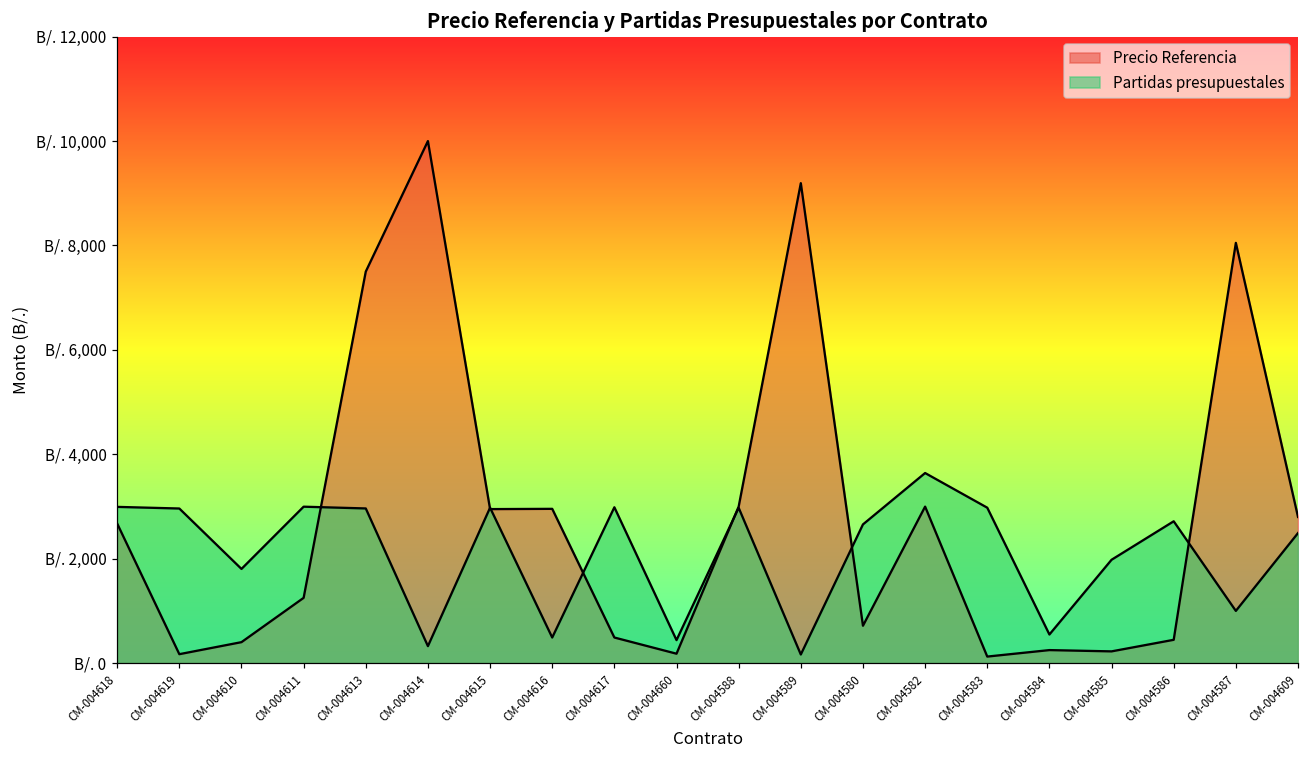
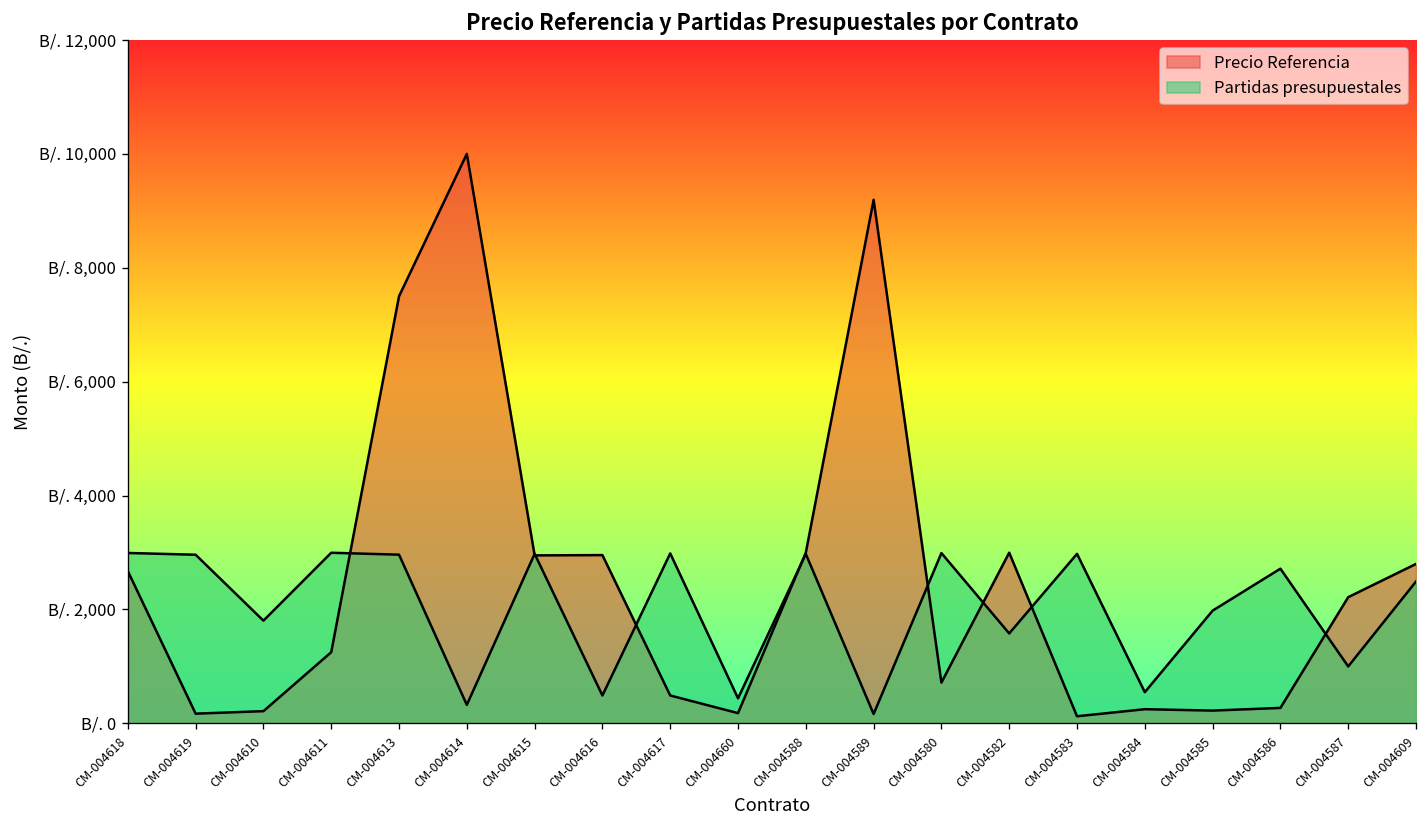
  {
    "Precio Referencia": {
      "CM-004618": "B/. 2,700",
      "CM-004619": "B/. 200",
-     "CM-004610": "B/. 400",
+     "CM-004610": "B/. 200",
      "CM-004611": "B/. 1,300",
      "CM-004613": "B/. 7,500",
      "CM-004614": "B/. 10,000",
      "CM-004616": "B/. 3,000",
      "CM-004617": "B/. 500",
      "CM-004660": "B/. 200",
      "CM-004589": "B/. 9,200",
      "CM-004580": "B/. 700",
      "CM-004582": "B/. 3,000",
      "CM-004583": "B/. 100",
      "CM-004584": "B/. 200",
      "CM-004585": "B/. 200",
-     "CM-004586": "B/. 400",
-     "CM-004587": "B/. 8,100",
+     "CM-004586": "B/. 300",
+     "CM-004587": "B/. 2,200",
      "CM-004609": "B/. 2,800"
    },
    "Partidas presupuestales": {
      "CM-004618": "B/. 3,000",
      "CM-004619": "B/. 3,000",
      "CM-004610": "B/. 1,800",
      "CM-004611": "B/. 3,000",
      "CM-004613": "B/. 3,000",
      "CM-004614": "B/. 300",
      "CM-004616": "B/. 500",
      "CM-004617": "B/. 3,000",
      "CM-004660": "B/. 400",
      "CM-004589": "B/. 200",
-     "CM-004580": "B/. 2,700",
-     "CM-004582": "B/. 3,600",
+     "CM-004580": "B/. 3,000",
+     "CM-004582": "B/. 1,600",
      "CM-004583": "B/. 3,000",
      "CM-004584": "B/. 500",
      "CM-004585": "B/. 2,000",
      "CM-004586": "B/. 2,700",
      "CM-004587": "B/. 1,000",
      "CM-004609": "B/. 2,500"
    }
  }
